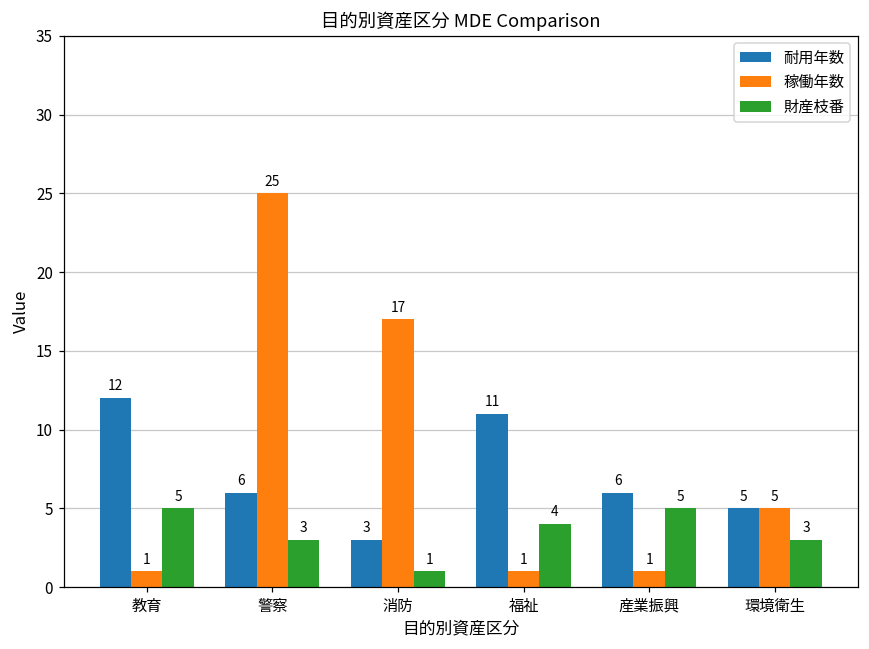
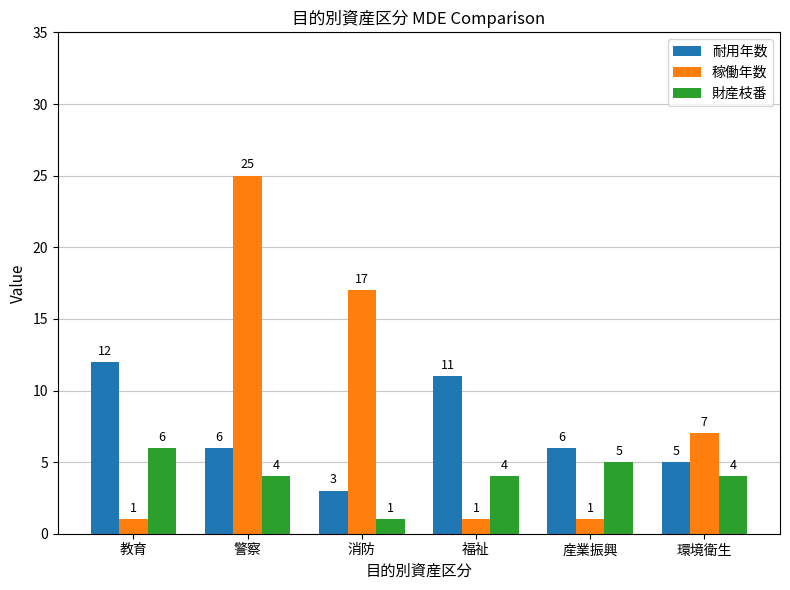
  {
    "耐用年数": {
      "教育": 12,
      "警察": 6,
      "消防": 3,
      "福祉": 11,
      "産業振興": 6,
      "環境衛生": 5
    },
    "稼働年数": {
      "教育": 1,
      "警察": 25,
      "消防": 17,
      "福祉": 1,
      "産業振興": 1,
-     "環境衛生": 5
+     "環境衛生": 7
    },
    "財産枝番": {
-     "教育": 5,
-     "警察": 3,
+     "教育": 6,
+     "警察": 4,
      "消防": 1,
      "福祉": 4,
      "産業振興": 5,
-     "環境衛生": 3
+     "環境衛生": 4
    }
  }
